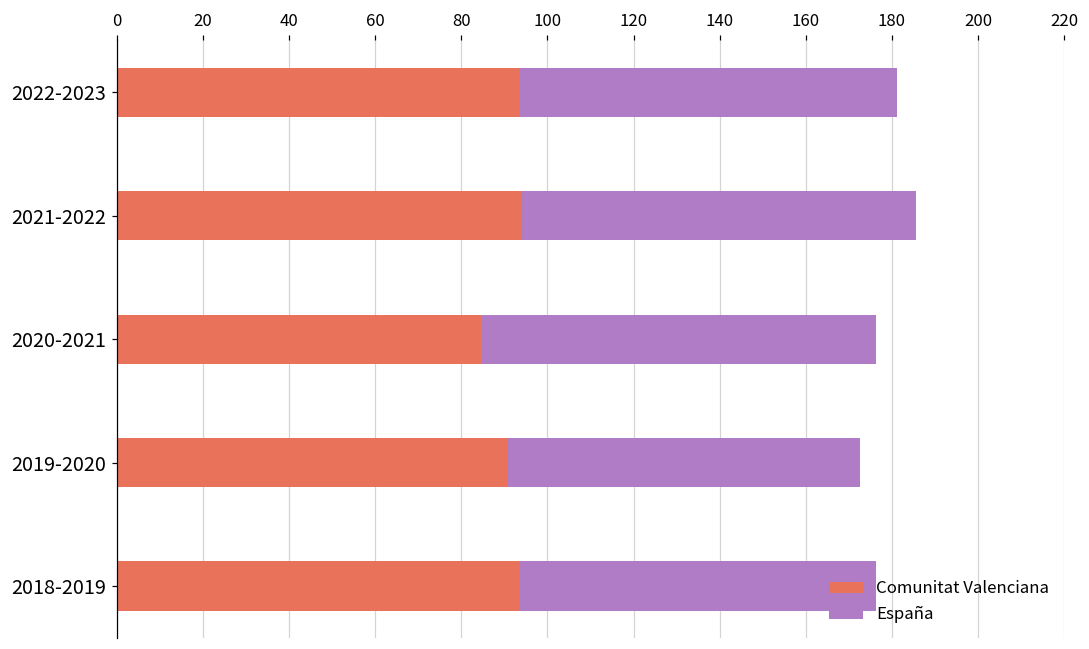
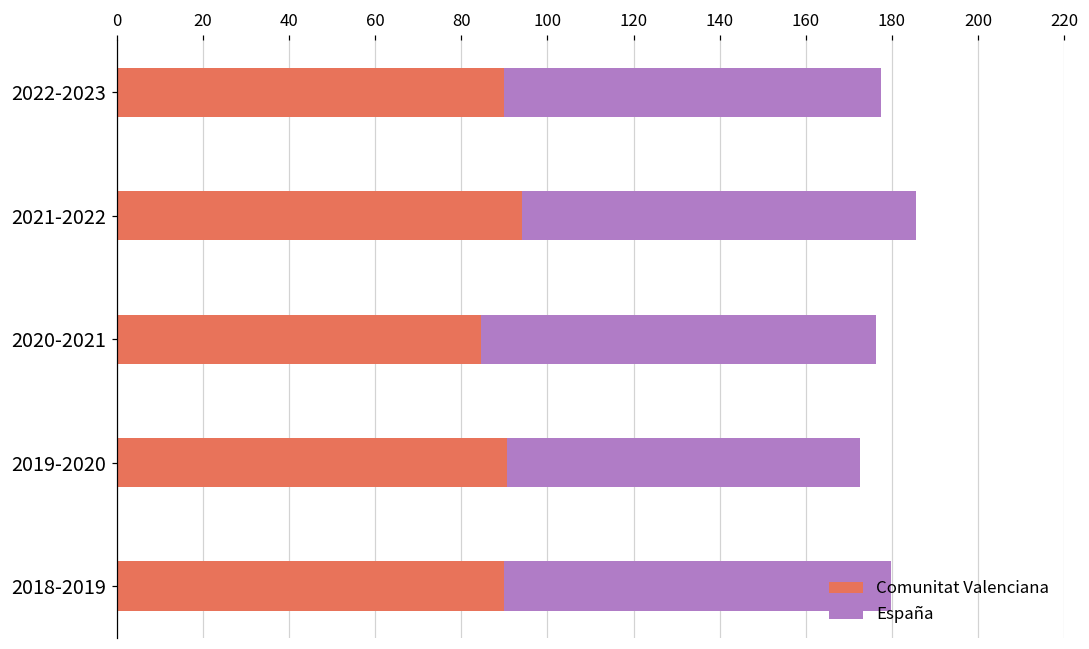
  {
    "Comunitat Valenciana": {
-     "2022-2023": 94,
+     "2022-2023": 90,
      "2021-2022": 94,
      "2020-2021": 85,
      "2019-2020": 91,
-     "2018-2019": 93
+     "2018-2019": 90
    },
    "España": {
      "2022-2023": 88,
      "2021-2022": 91,
      "2020-2021": 92,
      "2019-2020": 82,
-     "2018-2019": 83
+     "2018-2019": 90
    }
  }
